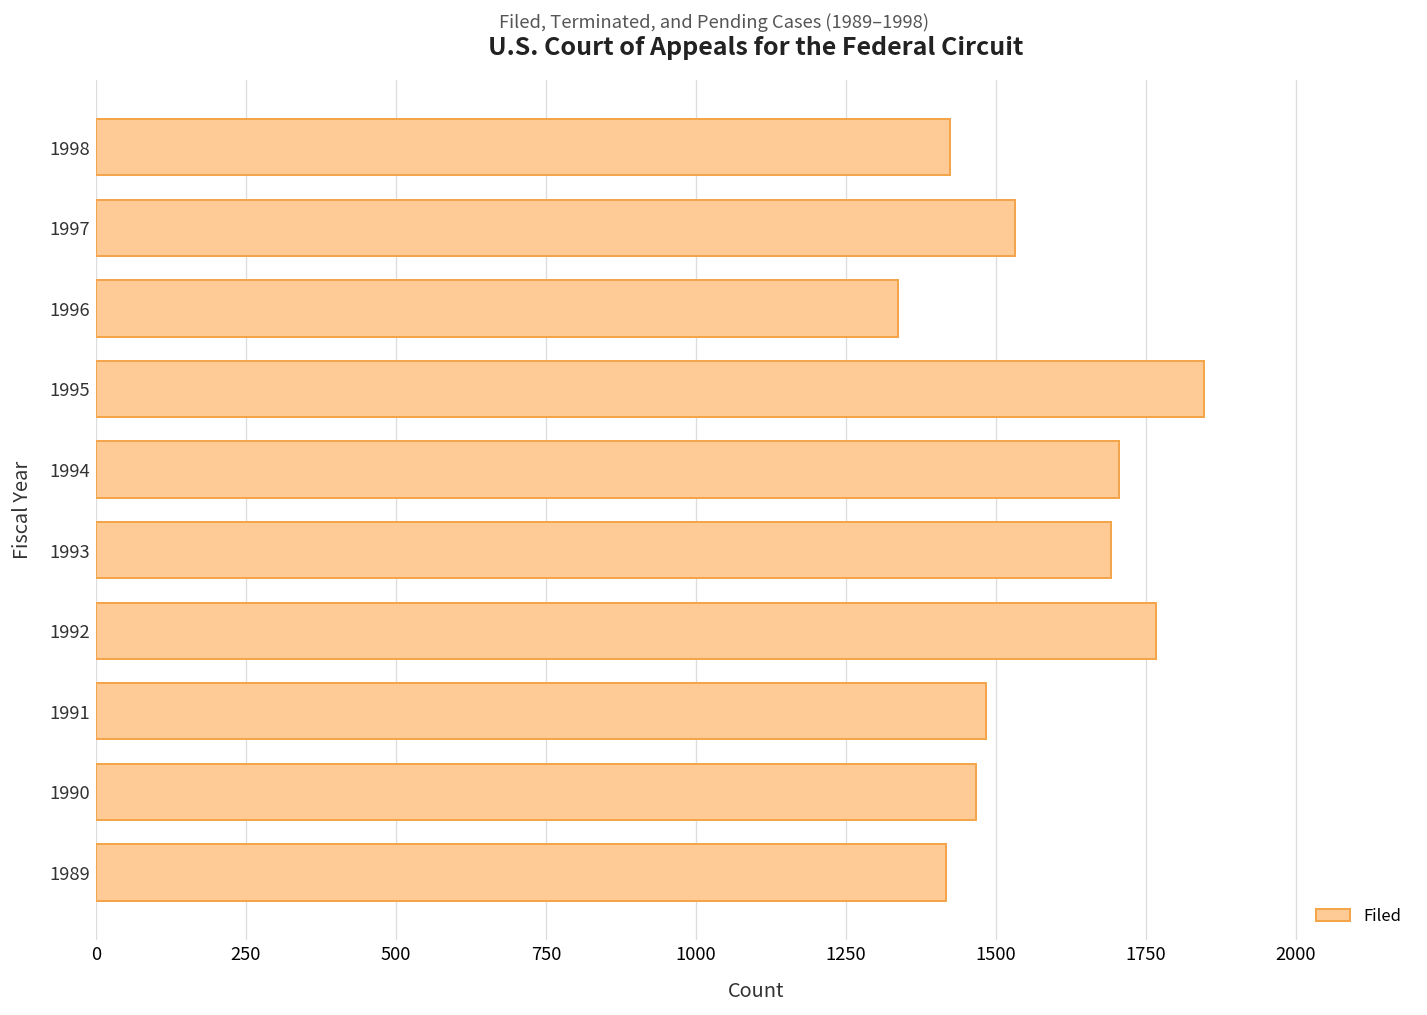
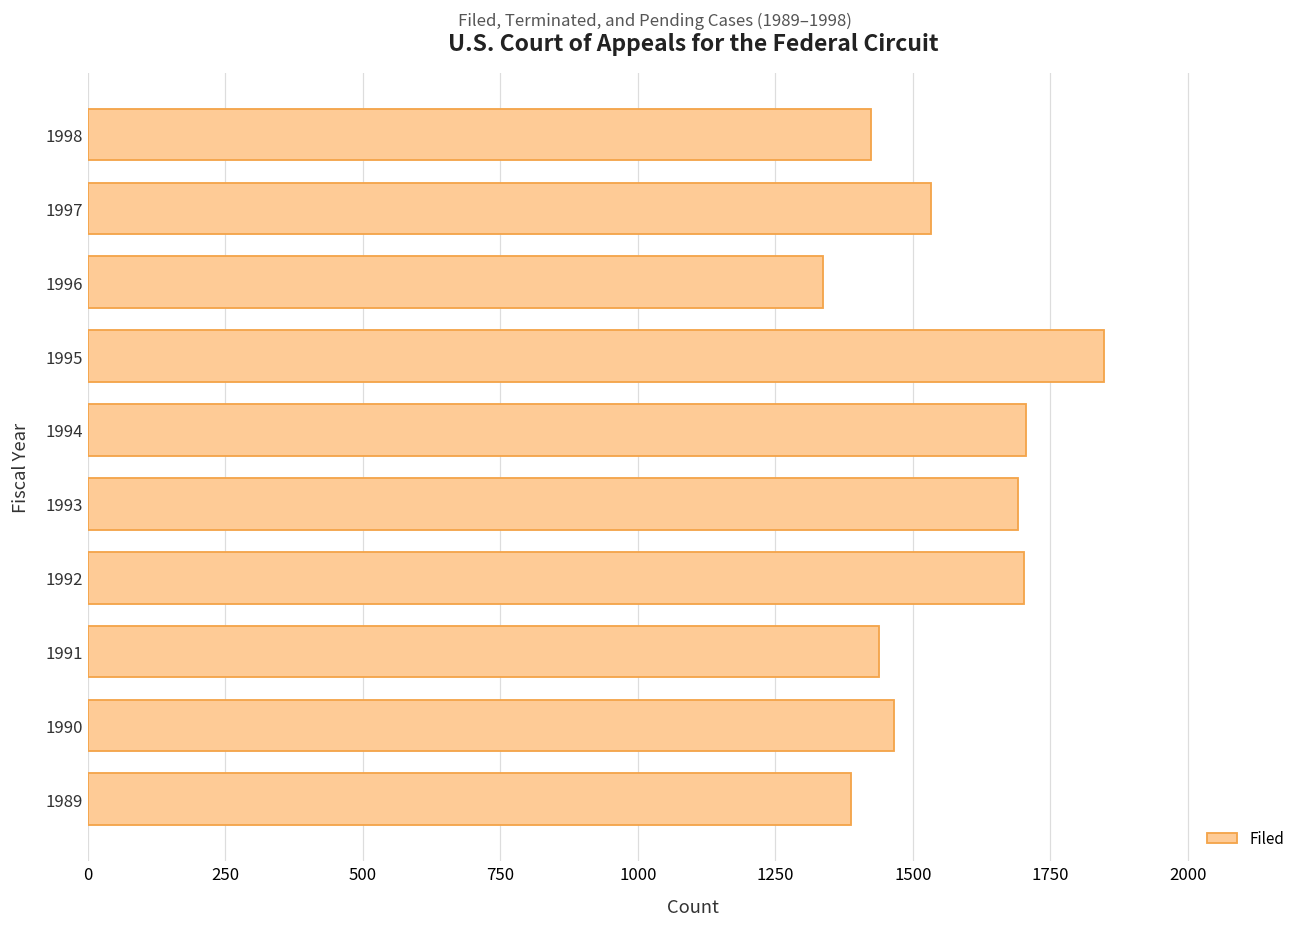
  {
    "1998": 1420,
    "1997": 1530,
    "1996": 1340,
    "1995": 1850,
    "1994": 1710,
    "1993": 1690,
-   "1992": 1770,
-   "1991": 1480,
+   "1992": 1700,
+   "1991": 1440,
    "1990": 1470,
-   "1989": 1420
+   "1989": 1390
  }
